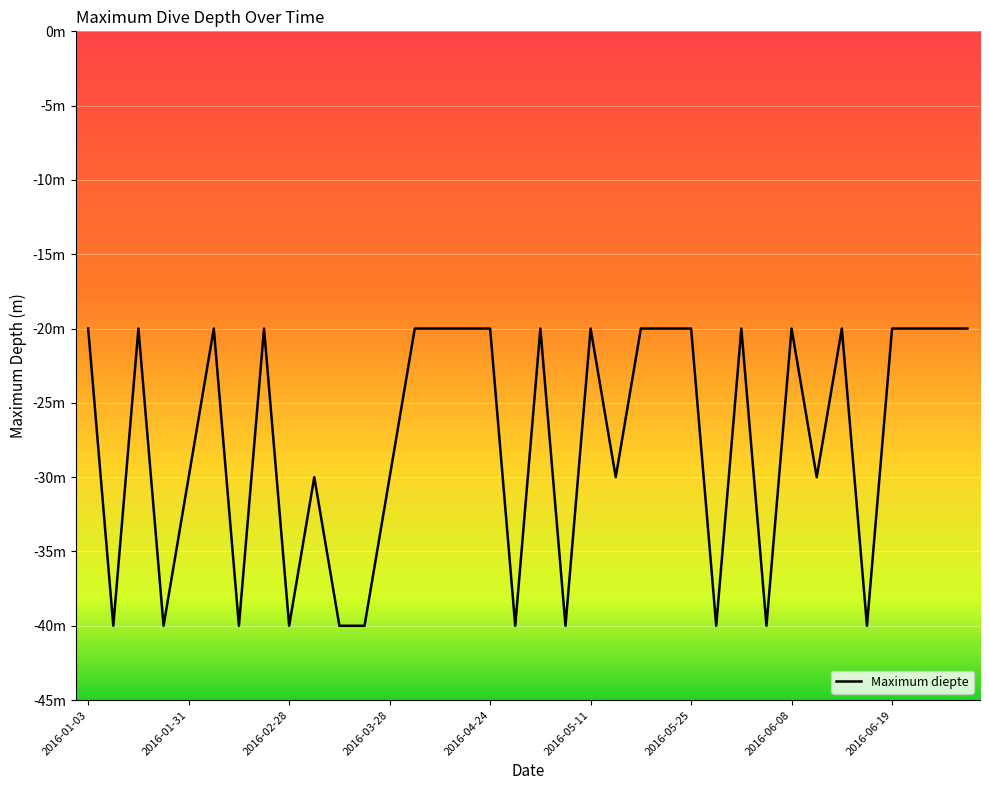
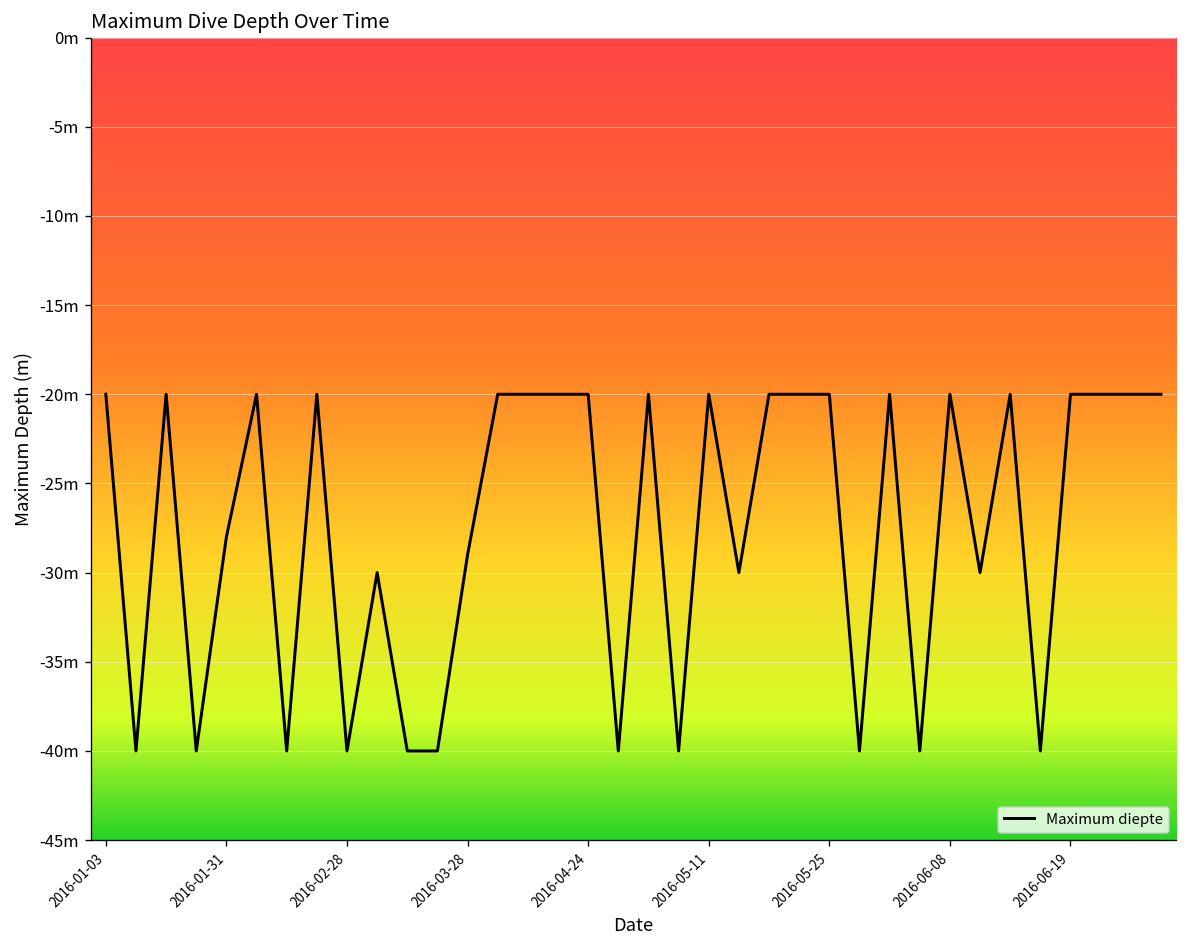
  {
    "2016-01-03": "-20m",
-   "2016-01-31": "-30m",
+   "2016-01-31": "-28m",
    "2016-02-28": "-40m",
-   "2016-03-28": "-30m",
+   "2016-03-28": "-29m",
    "2016-04-24": "-20m",
    "2016-05-11": "-20m",
    "2016-05-25": "-20m",
    "2016-06-08": "-20m",
    "2016-06-19": "-20m"
  }
